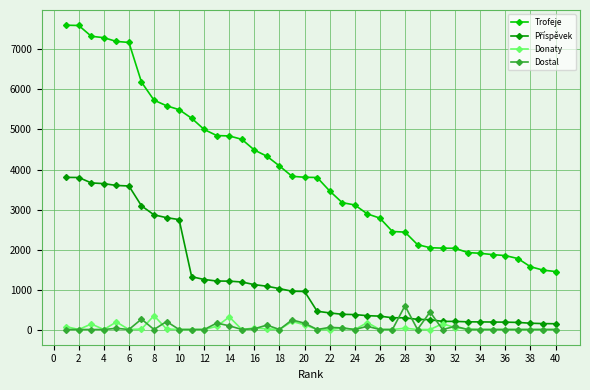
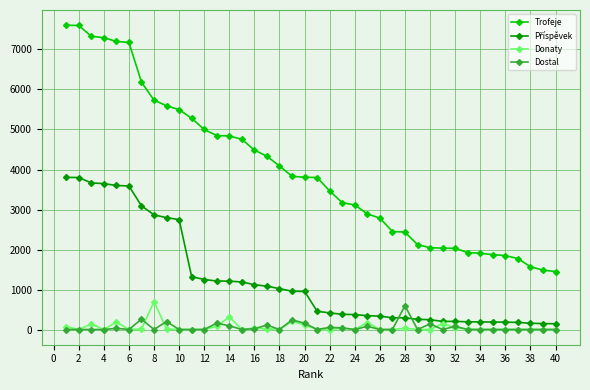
  {
    "Donaty": {
-     "8": 300,
+     "8": 700,
      "14": 300,
      "28": 0,
      "30": 0
    },
    "Dostal": {
      "8": 0,
      "14": 100,
      "28": 600,
-     "30": 400
+     "30": 100
    }
  }
